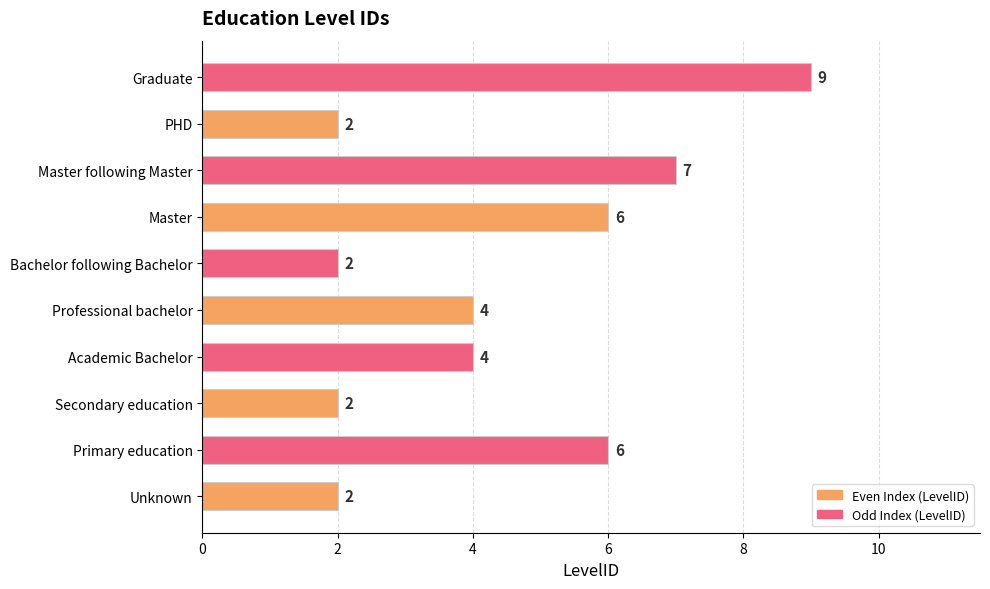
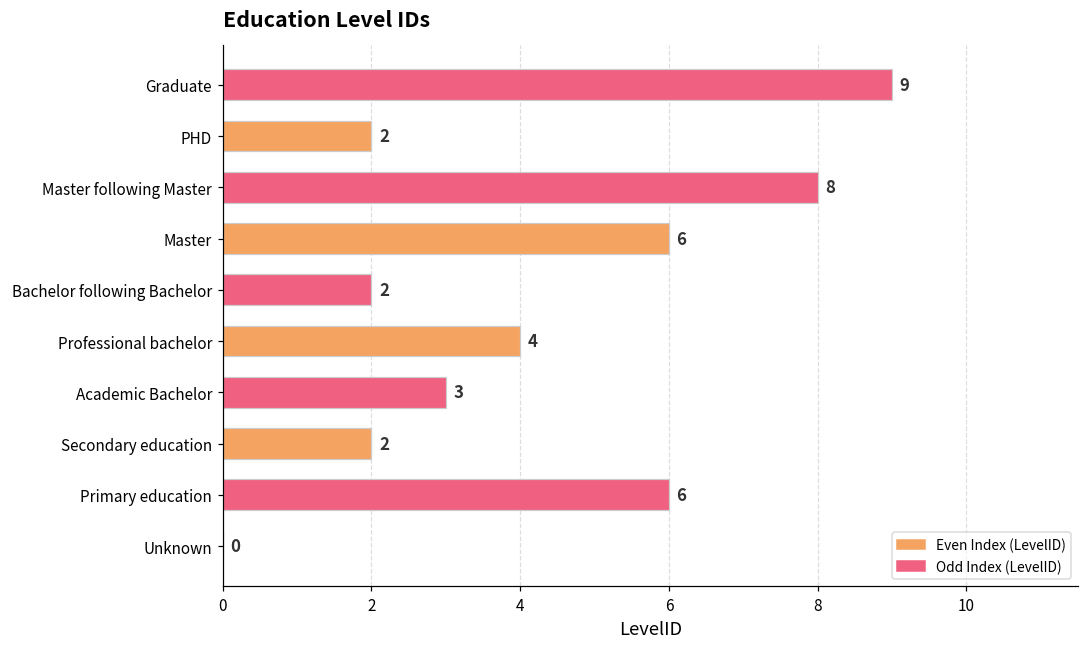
  {
    "Graduate": 9,
    "PHD": 2,
-   "Master following Master": 7,
+   "Master following Master": 8,
    "Master": 6,
    "Bachelor following Bachelor": 2,
    "Professional bachelor": 4,
-   "Academic Bachelor": 4,
+   "Academic Bachelor": 3,
    "Secondary education": 2,
    "Primary education": 6,
-   "Unknown": 2
+   "Unknown": 0
  }
